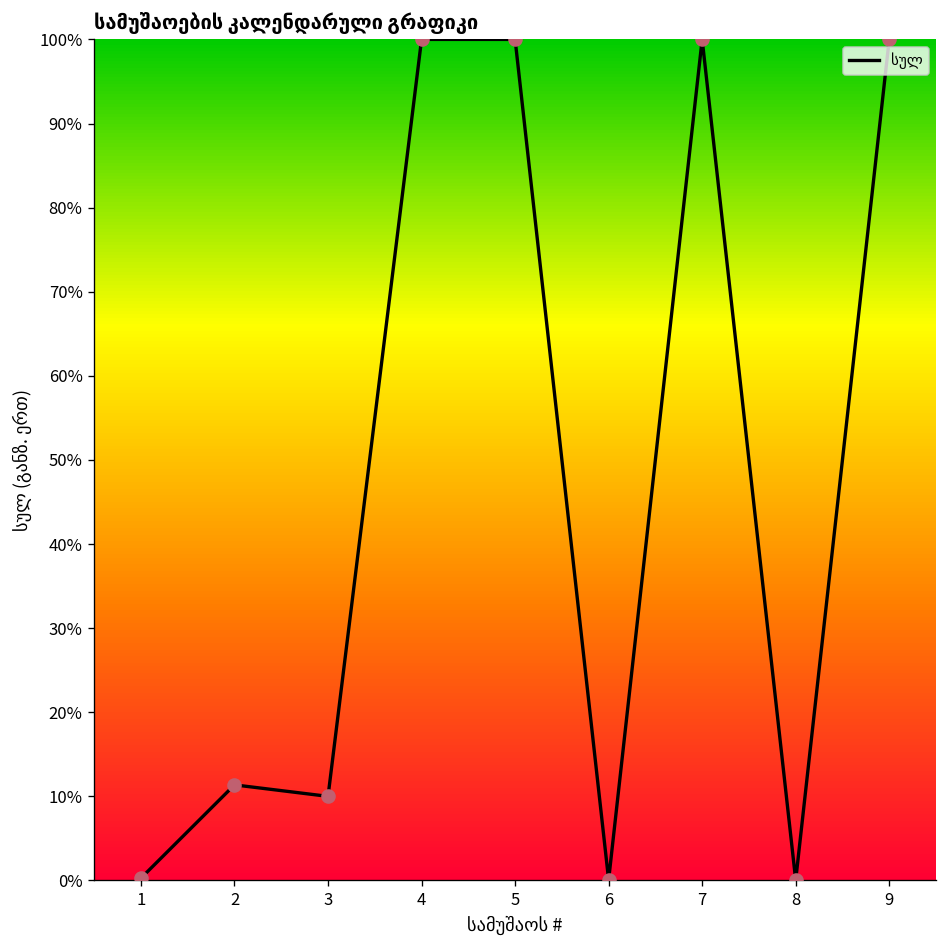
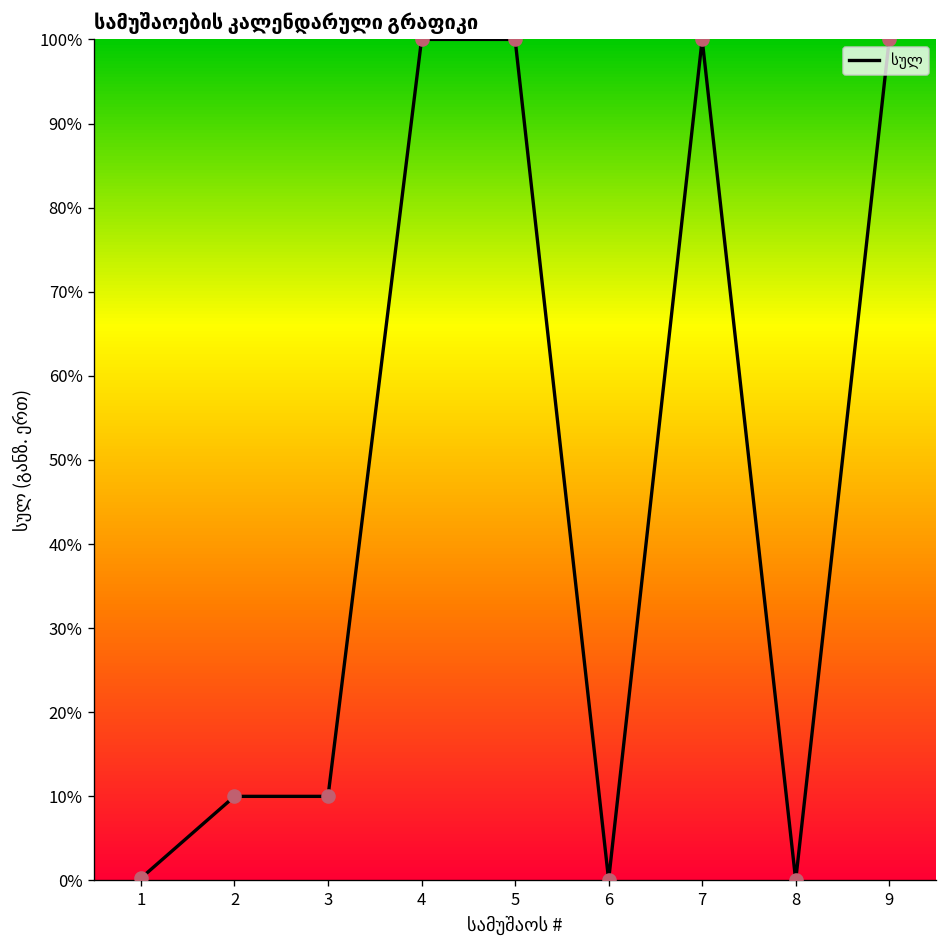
  {
    "1": "0%",
-   "2": "11%",
+   "2": "10%",
    "3": "10%",
    "4": "100%",
    "5": "100%",
    "6": "0%",
    "7": "100%",
    "8": "0%",
    "9": "100%"
  }
